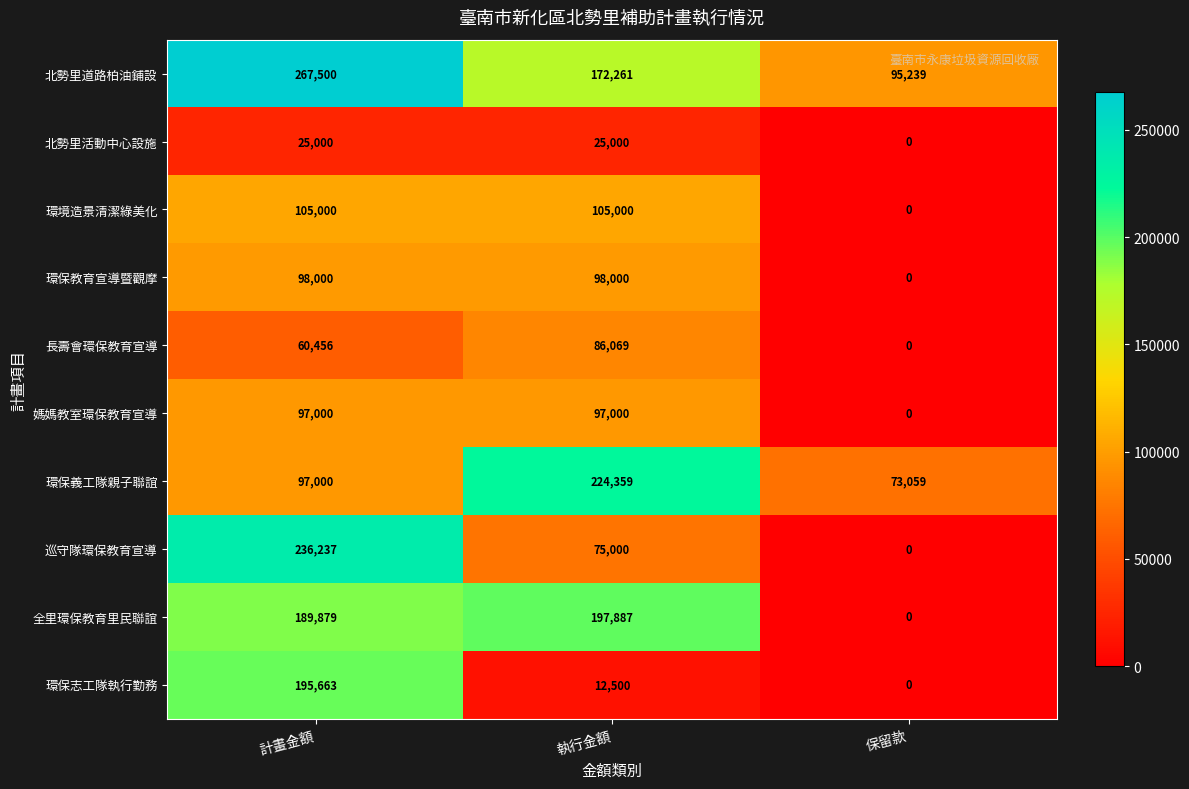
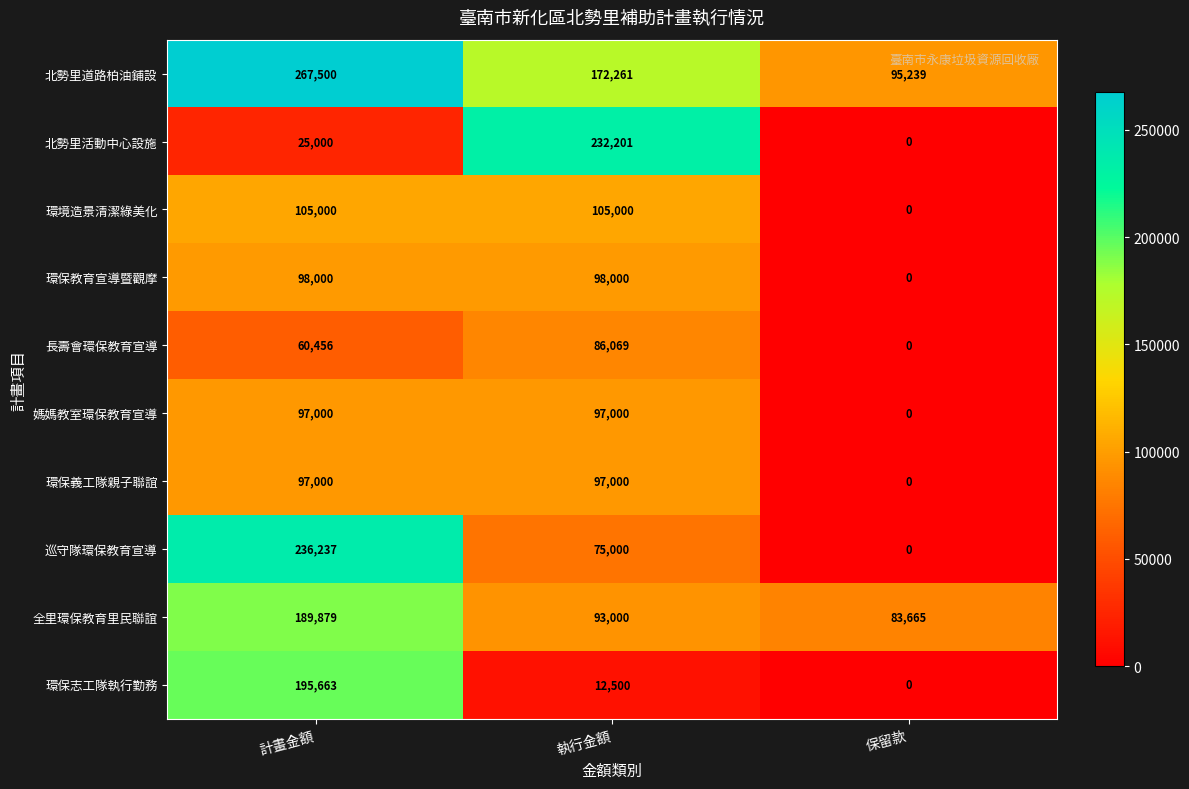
  {
    "北勢里道路柏油鋪設": {
      "計畫金額": "267,500",
      "執行金額": "172,261"
    },
    "北勢里活動中心設施": {
      "計畫金額": "25,000",
-     "執行金額": "25,000",
+     "執行金額": "232,201",
      "保留款": "0"
    },
    "環境造景清潔綠美化": {
      "計畫金額": "105,000",
      "執行金額": "105,000",
      "保留款": "0"
    },
    "環保教育宣導暨觀摩": {
      "計畫金額": "98,000",
      "執行金額": "98,000",
      "保留款": "0"
    },
    "長壽會環保教育宣導": {
      "計畫金額": "60,456",
      "執行金額": "86,069",
      "保留款": "0"
    },
    "媽媽教室環保教育宣導": {
      "計畫金額": "97,000",
      "執行金額": "97,000",
      "保留款": "0"
    },
    "環保義工隊親子聯誼": {
      "計畫金額": "97,000",
-     "執行金額": "224,359",
-     "保留款": "73,059"
+     "執行金額": "97,000",
+     "保留款": "0"
    },
    "巡守隊環保教育宣導": {
      "計畫金額": "236,237",
      "執行金額": "75,000",
      "保留款": "0"
    },
    "全里環保教育里民聯誼": {
      "計畫金額": "189,879",
-     "執行金額": "197,887",
-     "保留款": "0"
+     "執行金額": "93,000",
+     "保留款": "83,665"
    },
    "環保志工隊執行勤務": {
      "計畫金額": "195,663",
      "執行金額": "12,500",
      "保留款": "0"
    }
  }
